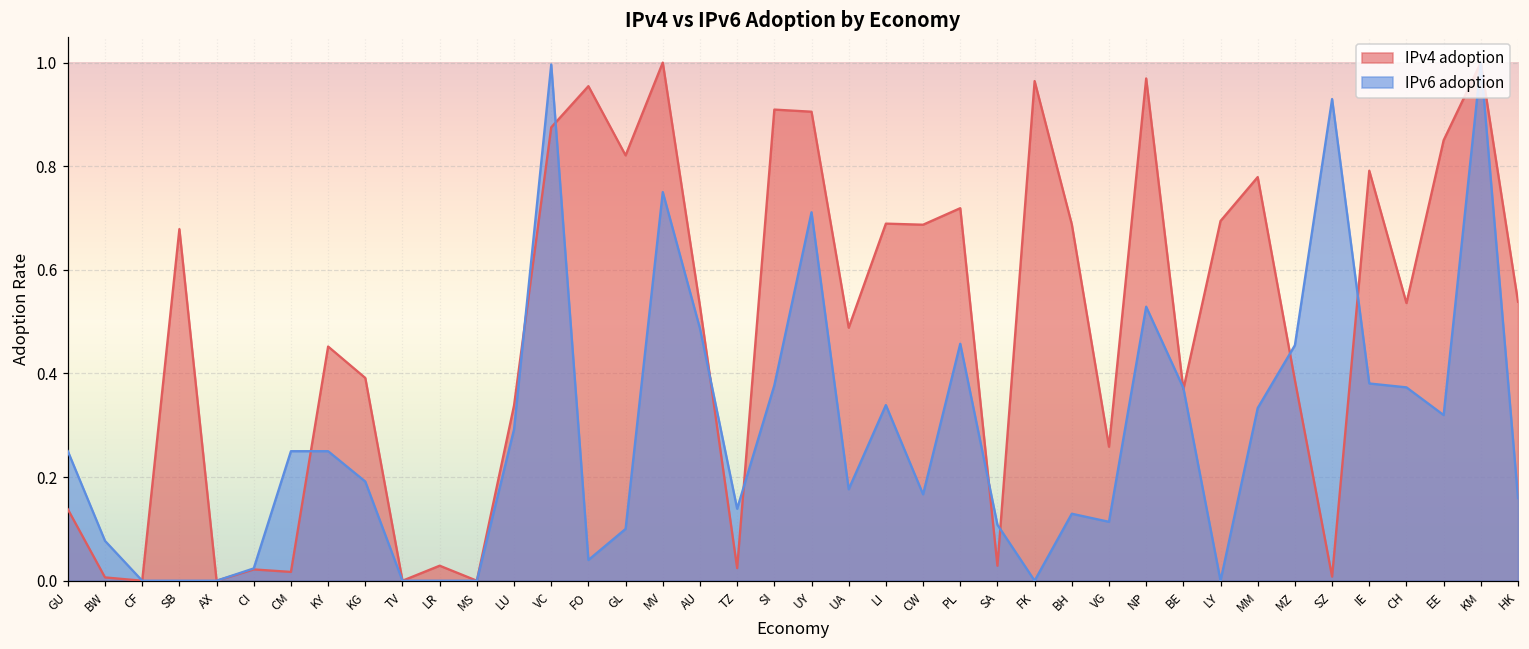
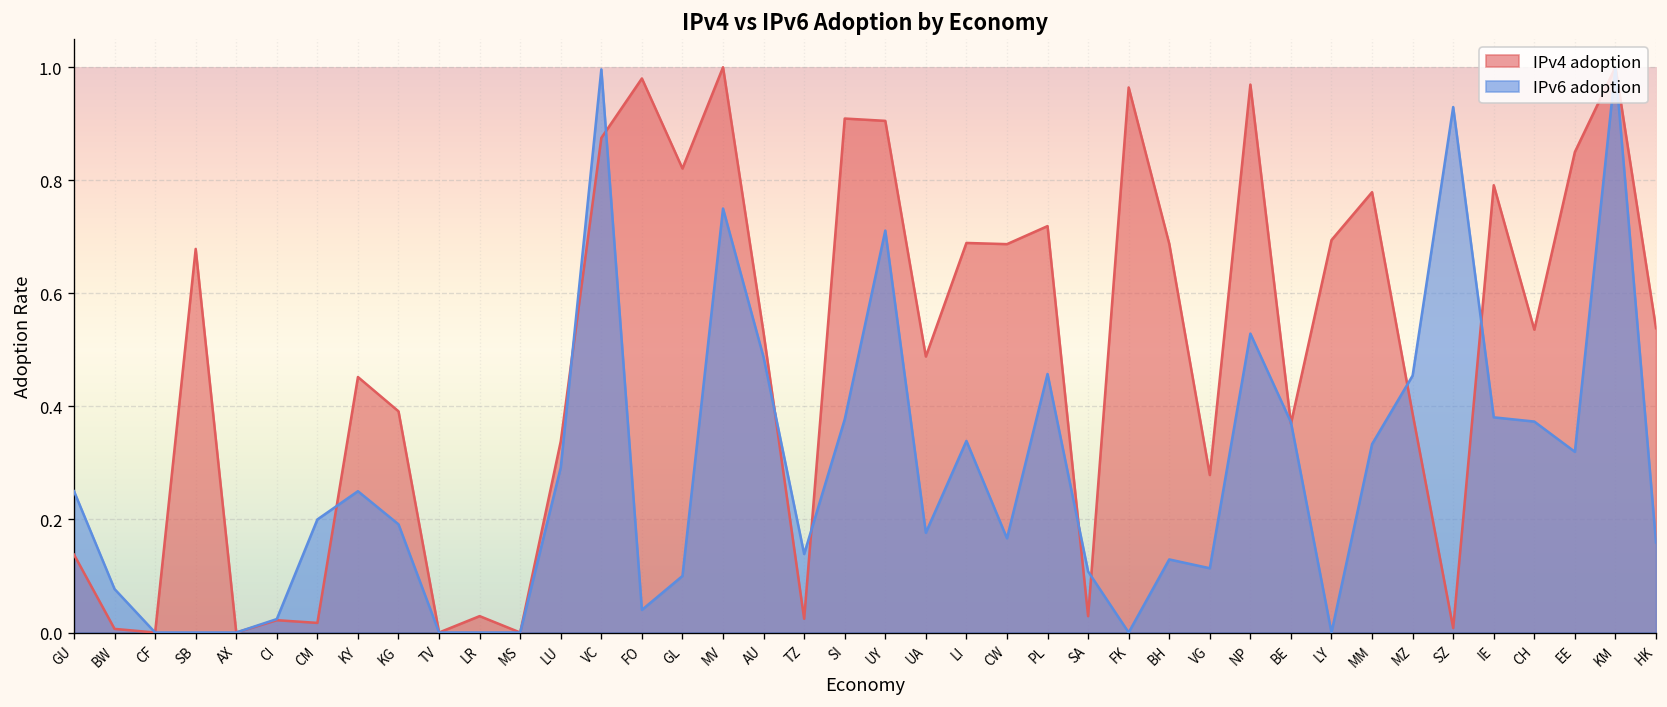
  {
    "IPv4 adoption": {
      "GU": 0.14,
      "BW": 0.01,
      "SB": 0.68,
      "CM": 0.02,
      "KY": 0.45,
      "KG": 0.39,
      "LR": 0.03,
      "LU": 0.34,
      "VC": 0.88,
-     "FO": 0.95,
+     "FO": 0.98,
      "GL": 0.82,
      "MV": 1.00,
      "AU": 0.53,
      "TZ": 0.02,
      "SI": 0.91,
      "UY": 0.91,
      "UA": 0.49,
      "LI": 0.69,
      "CW": 0.69,
      "PL": 0.72,
      "SA": 0.03,
      "FK": 0.96,
      "BH": 0.69,
-     "VG": 0.26,
+     "VG": 0.28,
      "NP": 0.97,
      "LY": 0.69,
      "MM": 0.78,
      "MZ": 0.39,
      "SZ": 0.01,
      "IE": 0.79,
      "CH": 0.54,
      "EE": 0.85,
      "HK": 0.54
    },
    "IPv6 adoption": {
      "GU": 0.25,
      "BW": 0.08,
      "SB": 0.00,
-     "CM": 0.25,
+     "CM": 0.20,
      "KY": 0.25,
      "KG": 0.19,
      "LR": 0.00,
      "LU": 0.29,
      "VC": 1.00,
      "FO": 0.04,
      "GL": 0.10,
      "MV": 0.75,
      "AU": 0.49,
      "TZ": 0.14,
      "SI": 0.38,
      "UY": 0.71,
      "UA": 0.18,
      "LI": 0.34,
      "CW": 0.17,
      "PL": 0.46,
      "SA": 0.11,
      "FK": 0.00,
      "BH": 0.13,
      "VG": 0.11,
      "NP": 0.53,
      "LY": 0.00,
      "MM": 0.33,
      "MZ": 0.45,
      "SZ": 0.93,
      "IE": 0.38,
      "CH": 0.37,
      "EE": 0.32,
      "HK": 0.16
    }
  }
